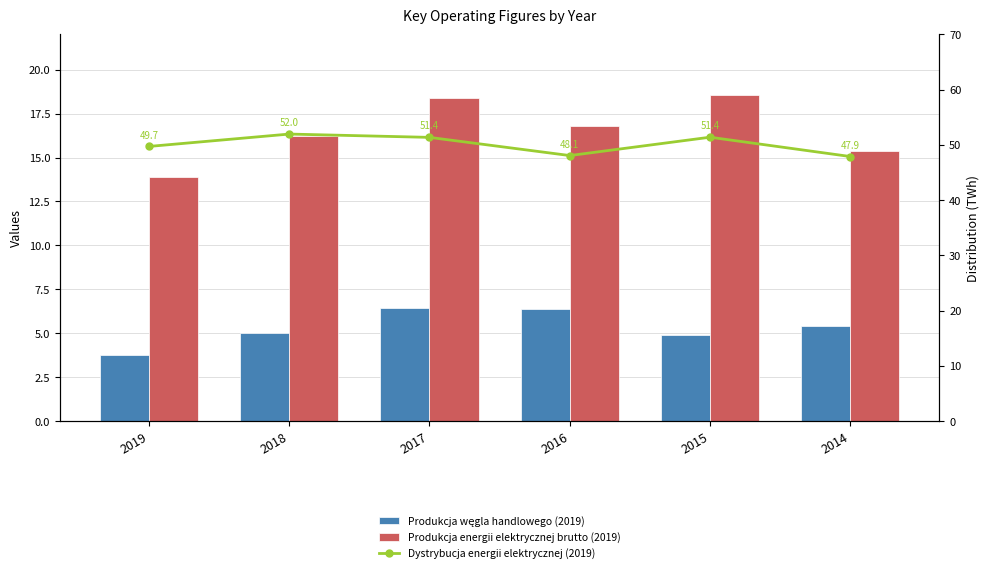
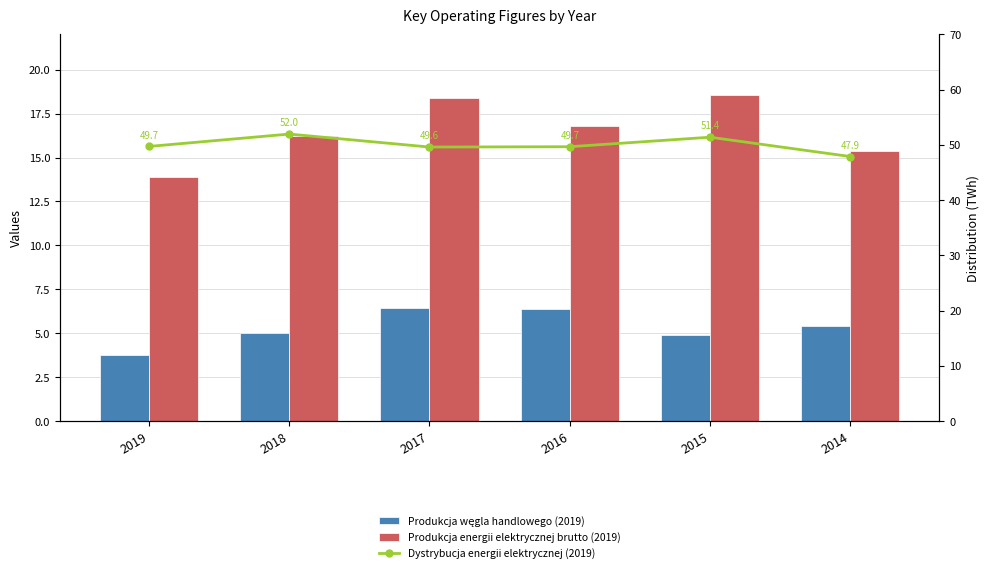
  {
    "Dystrybucja energii elektrycznej (2019)": {
      "2019": 49.7,
      "2018": 52.0,
-     "2017": 51.4,
-     "2016": 48.1,
+     "2017": 49.6,
+     "2016": 49.7,
      "2015": 51.4,
      "2014": 47.9
    }
  }
